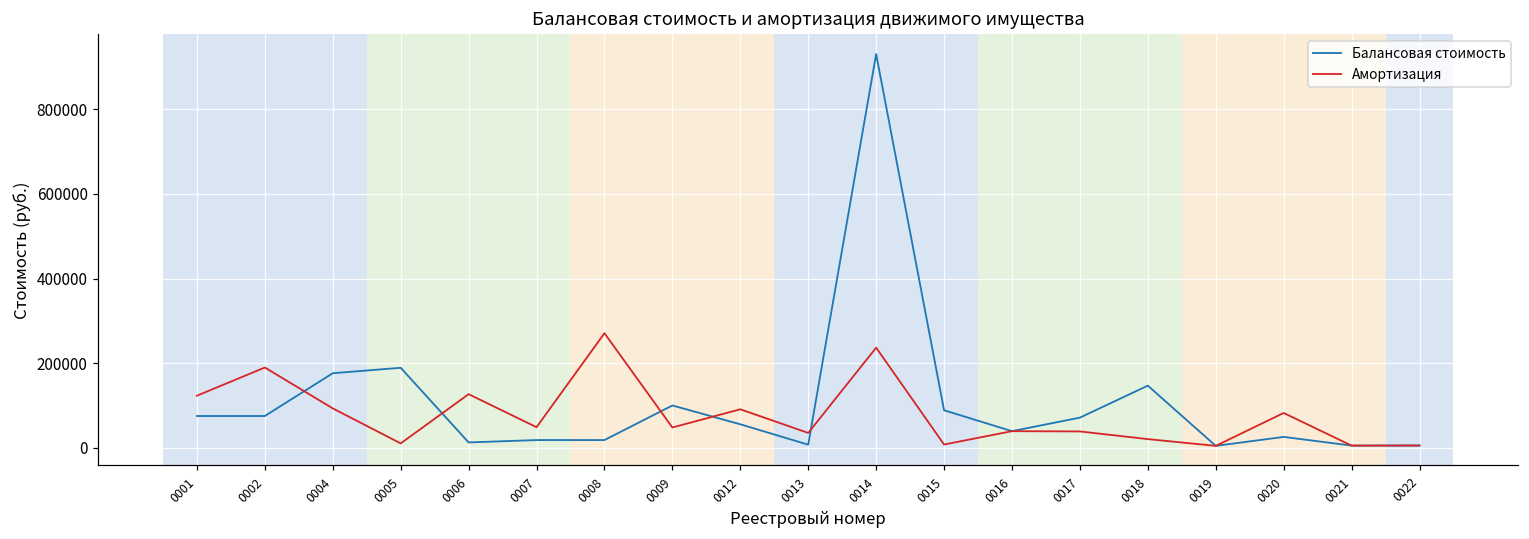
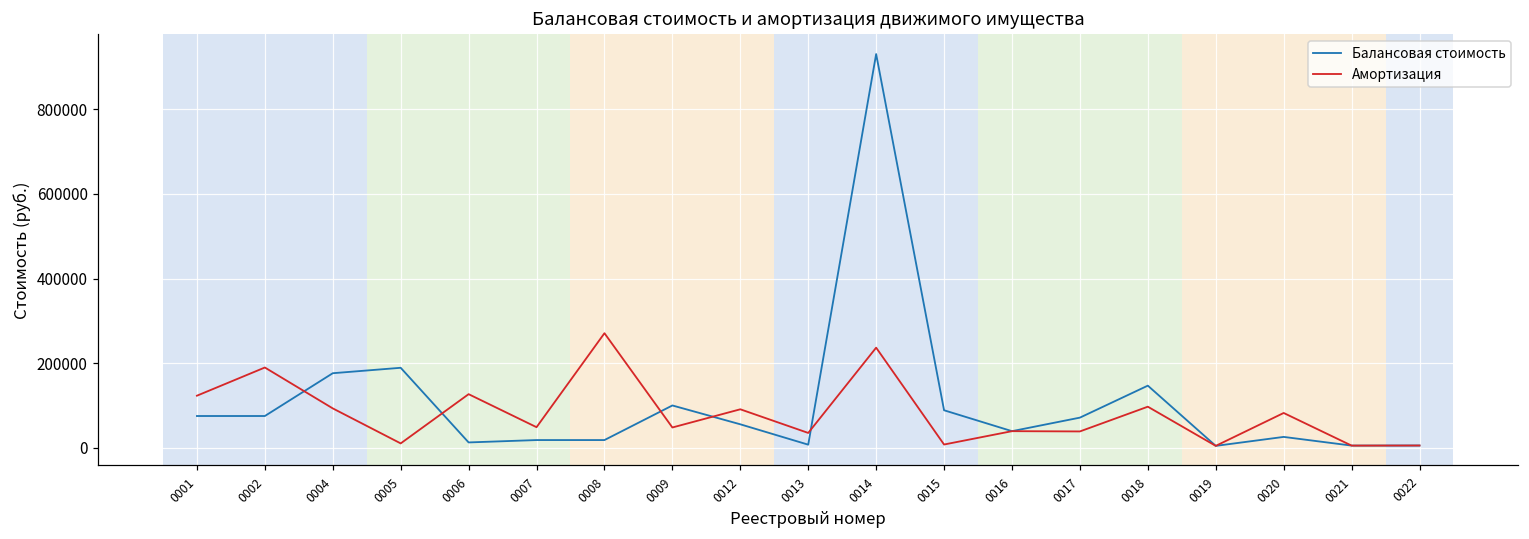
  {
    "Балансовая стоимость": {
      "0001": 80000,
      "0002": 80000,
      "0004": 180000,
      "0005": 190000,
      "0006": 10000,
      "0007": 20000,
      "0008": 20000,
      "0009": 100000,
      "0012": 60000,
      "0013": 10000,
      "0014": 930000,
      "0015": 90000,
      "0017": 70000,
      "0018": 150000,
      "0020": 30000
    },
    "Амортизация": {
      "0001": 120000,
      "0002": 190000,
      "0004": 90000,
      "0005": 10000,
      "0006": 130000,
      "0007": 50000,
      "0008": 270000,
      "0009": 50000,
      "0012": 90000,
      "0013": 40000,
      "0014": 240000,
      "0015": 10000,
      "0017": 40000,
-     "0018": 20000,
+     "0018": 100000,
      "0020": 80000
    }
  }
